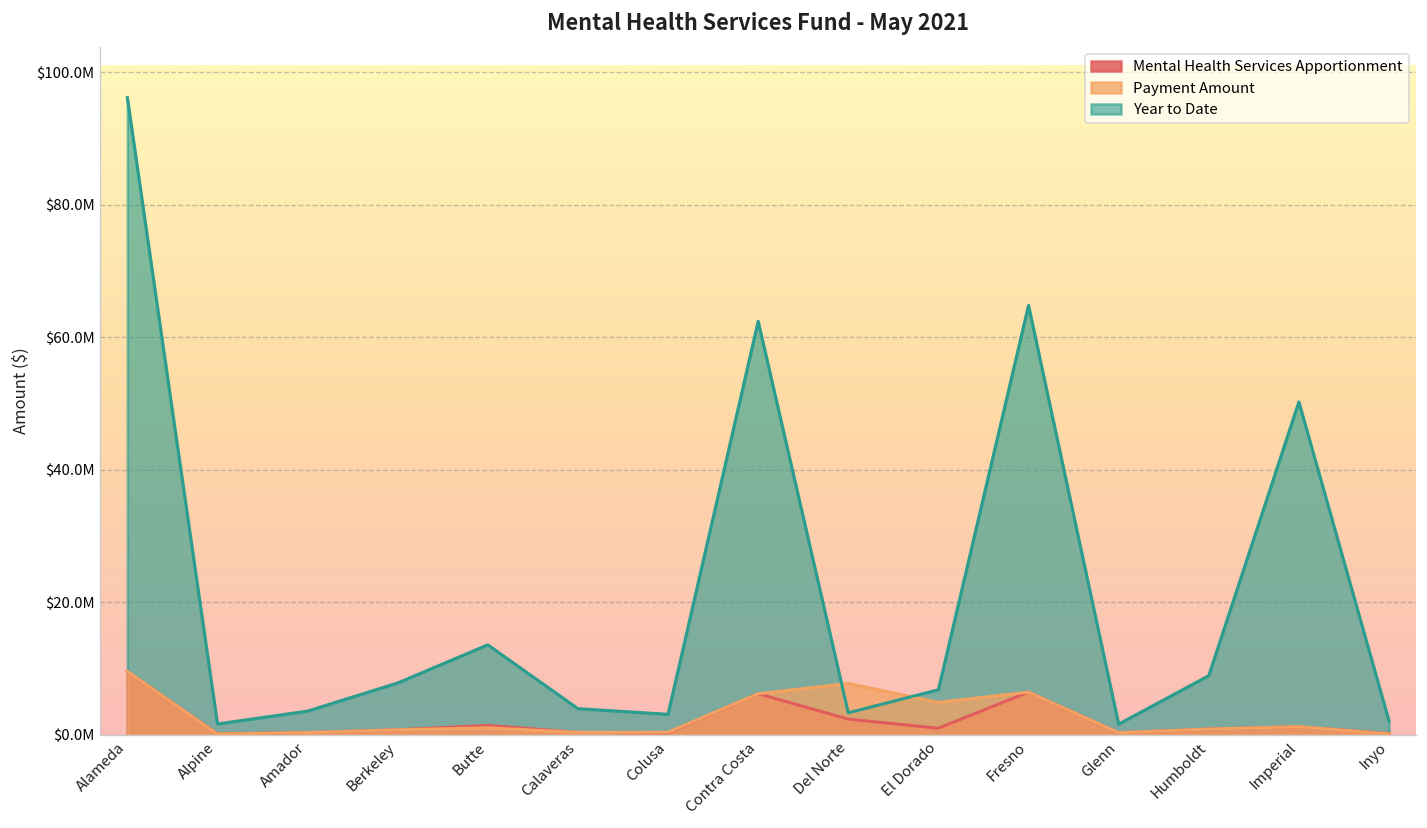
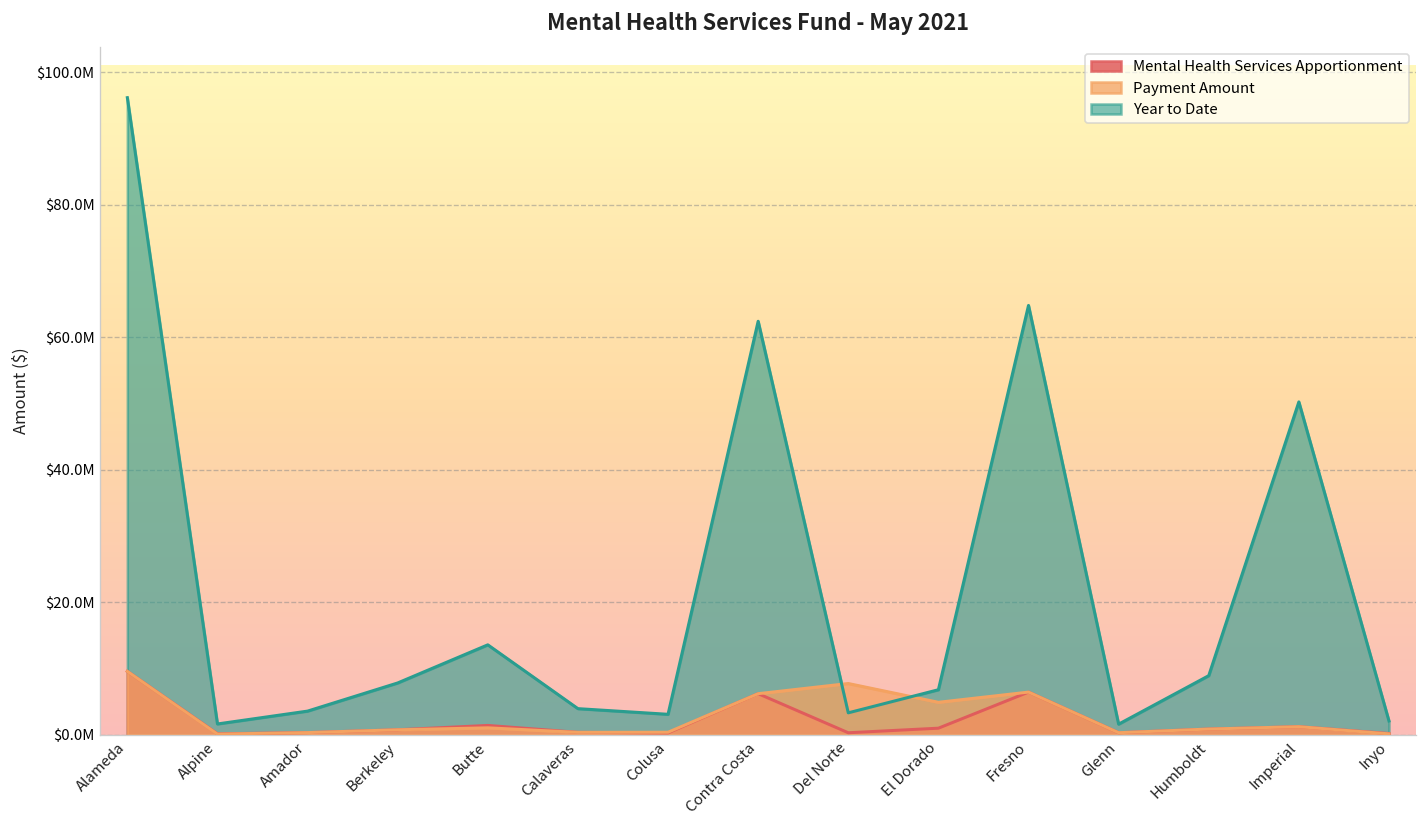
  {
    "Mental Health Services Apportionment": {
-     "Del Norte": "$2000000",
+     "Del Norte": "$0",
      "El Dorado": "$1000000"
    },
    "Payment Amount": {
      "Del Norte": "$8000000",
      "El Dorado": "$5000000"
    },
    "Year to Date": {
      "Alameda": "$96000000",
      "Alpine": "$2000000",
      "Amador": "$4000000",
      "Berkeley": "$8000000",
      "Butte": "$14000000",
      "Calaveras": "$4000000",
      "Colusa": "$3000000",
      "Contra Costa": "$62000000",
      "Del Norte": "$3000000",
      "El Dorado": "$7000000",
      "Fresno": "$65000000",
      "Glenn": "$2000000",
      "Humboldt": "$9000000",
      "Imperial": "$50000000",
      "Inyo": "$2000000"
    }
  }
